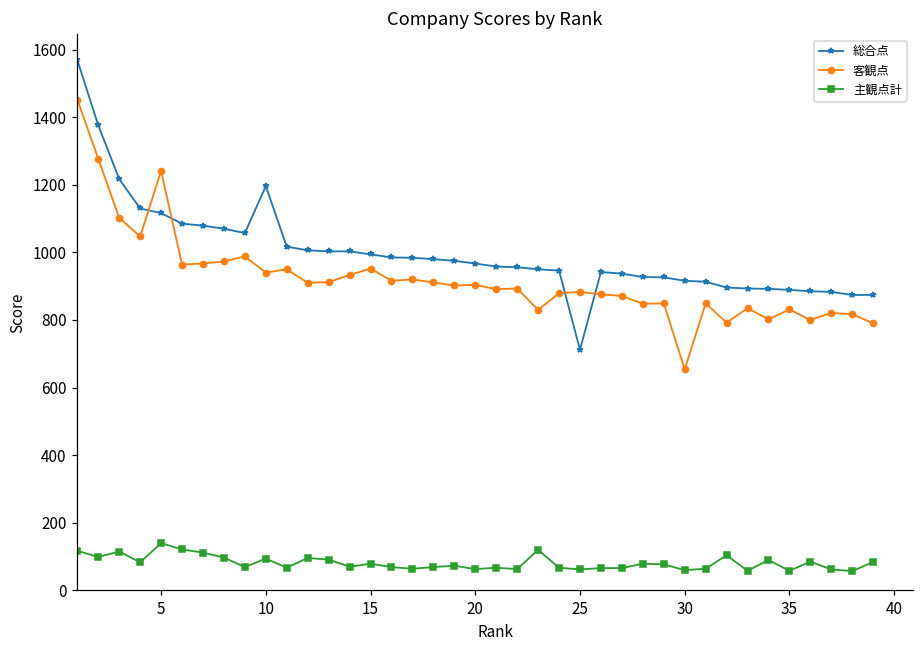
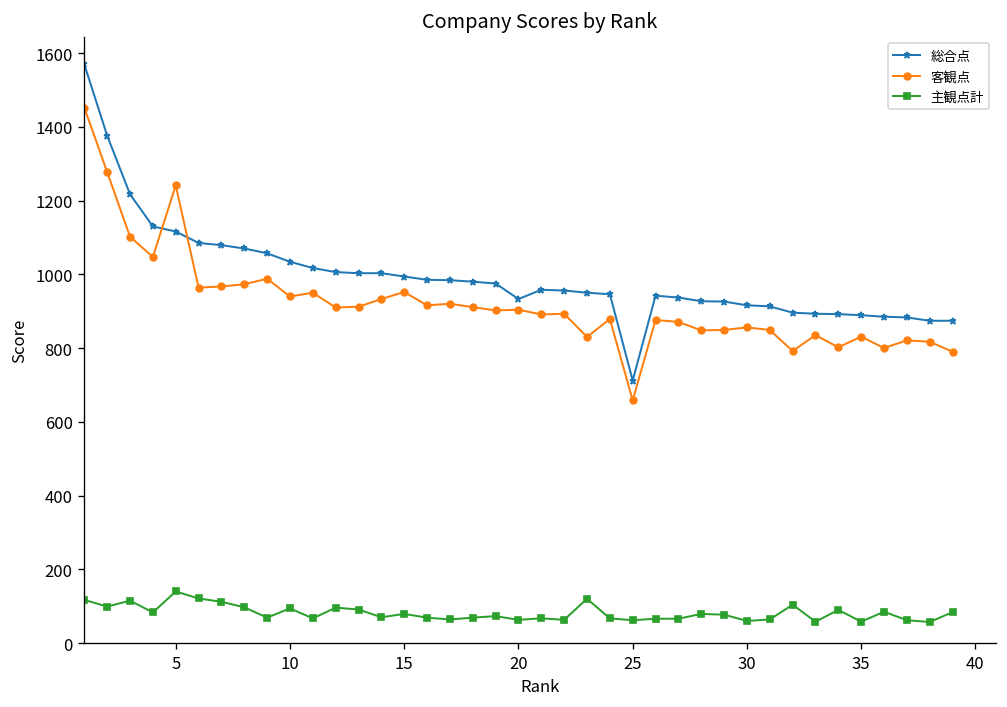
  {
    "総合点": {
      "5": 1120,
-     "10": 1200,
+     "10": 1030,
      "15": 990,
-     "20": 970,
+     "20": 930,
      "25": 710,
      "30": 920,
      "35": 890
    },
    "客観点": {
      "5": 1240,
      "10": 940,
      "15": 950,
      "20": 900,
-     "25": 880,
-     "30": 650,
+     "25": 660,
+     "30": 860,
      "35": 830
    },
    "主観点計": {
      "5": 140,
      "10": 90,
      "15": 80,
      "20": 60,
      "25": 60,
      "30": 60,
      "35": 60
    }
  }
